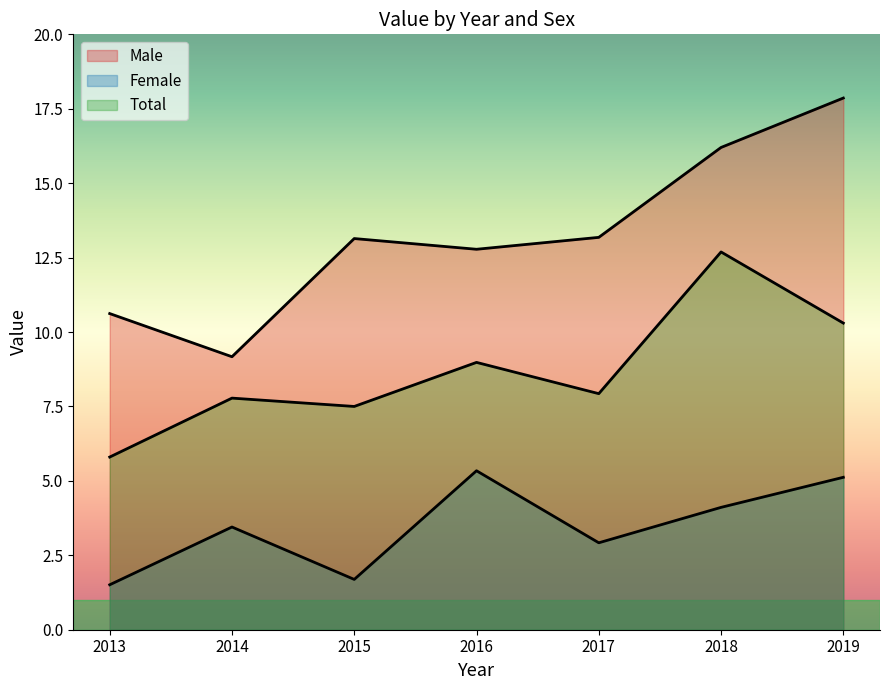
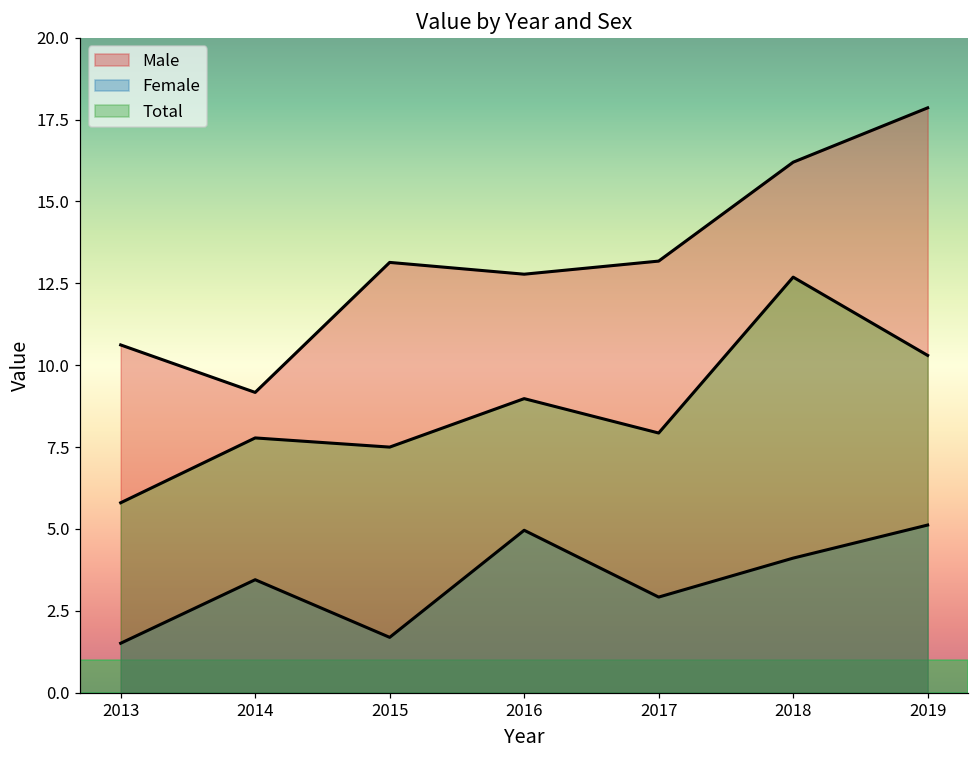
  {
    "Male": {
      "2013": 10.6,
      "2014": 9.2,
      "2015": 13.1,
      "2016": 12.8,
      "2017": 13.2,
      "2018": 16.2,
      "2019": 17.9
    },
    "Female": {
      "2013": 1.5,
      "2014": 3.5,
      "2015": 1.7,
-     "2016": 5.3,
+     "2016": 5.0,
      "2017": 2.9,
      "2018": 4.1,
      "2019": 5.1
    },
    "Total": {
      "2013": 5.8,
      "2014": 7.8,
      "2015": 7.5,
      "2016": 9.0,
      "2017": 7.9,
      "2018": 12.7,
      "2019": 10.3
    }
  }
